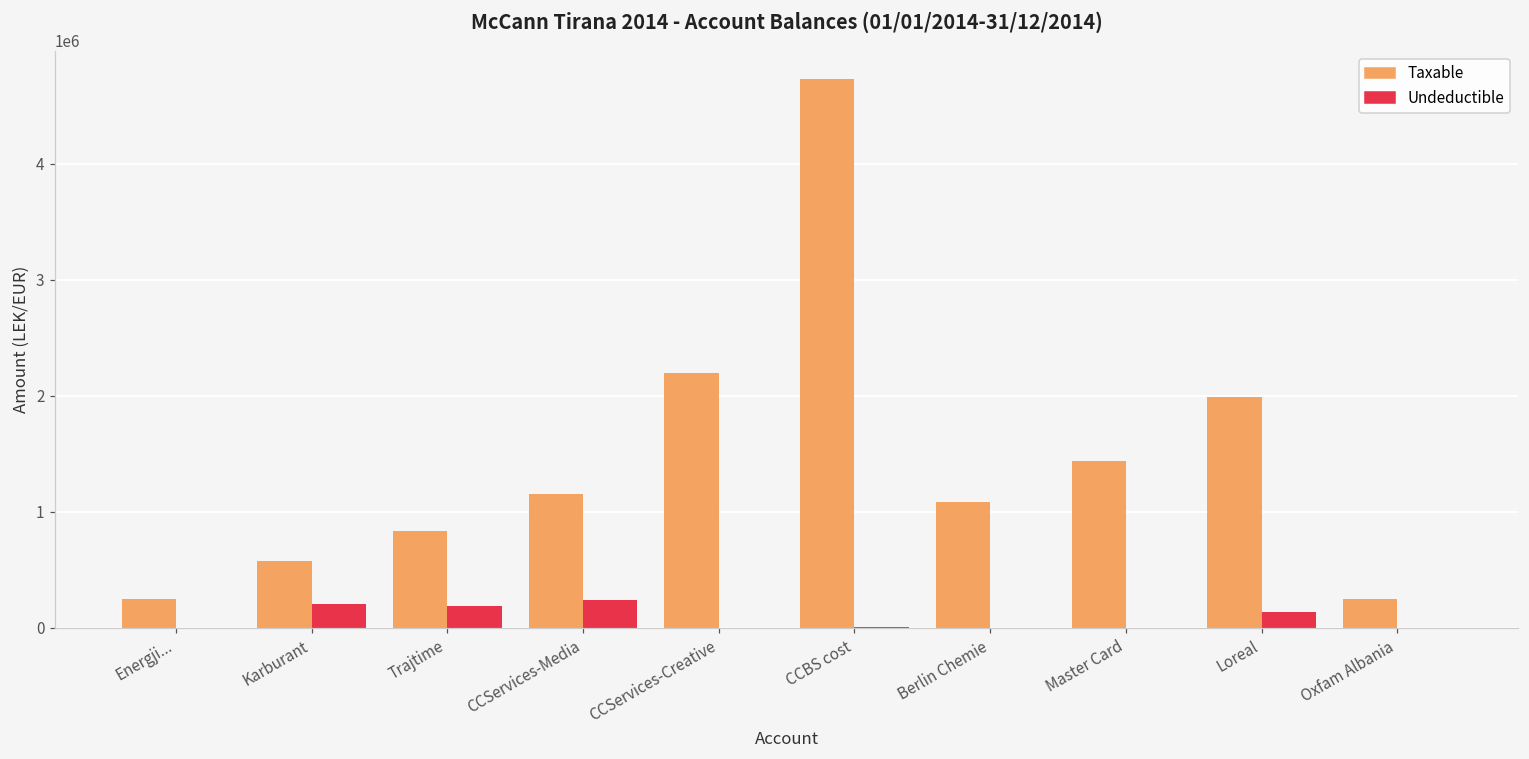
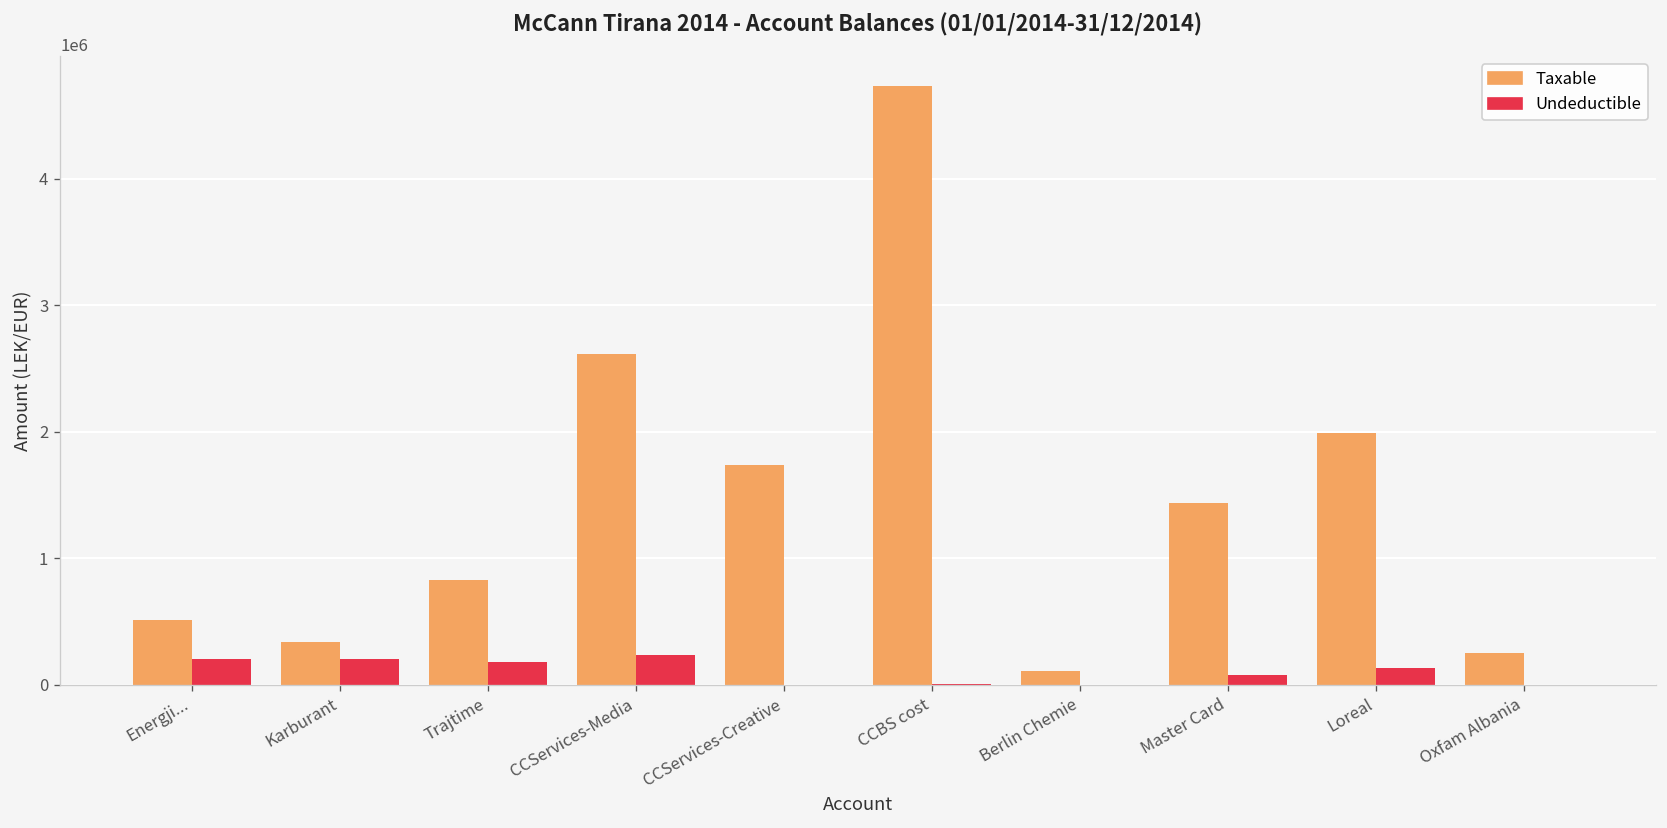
  {
    "Taxable": {
-     "Energji...": 250000,
-     "Karburant": 580000,
+     "Energji...": 510000,
+     "Karburant": 340000,
      "Trajtime": 830000,
-     "CCServices-Media": 1150000,
-     "CCServices-Creative": 2200000,
+     "CCServices-Media": 2610000,
+     "CCServices-Creative": 1740000,
      "CCBS cost": 4730000,
-     "Berlin Chemie": 1080000,
+     "Berlin Chemie": 110000,
      "Master Card": 1430000,
      "Loreal": 1990000,
      "Oxfam Albania": 250000
    },
    "Undeductible": {
-     "Energji...": 0,
+     "Energji...": 200000,
      "Karburant": 200000,
      "Trajtime": 180000,
      "CCServices-Media": 240000,
      "CCServices-Creative": 0,
      "Berlin Chemie": 0,
-     "Master Card": 0,
+     "Master Card": 80000,
      "Loreal": 130000,
      "Oxfam Albania": 0
    }
  }
